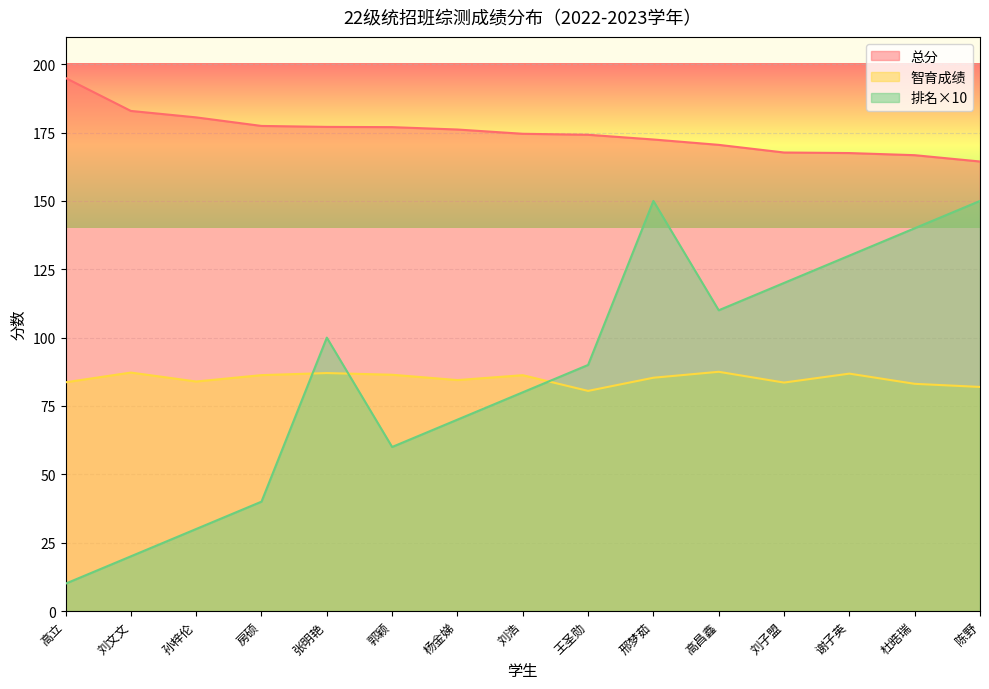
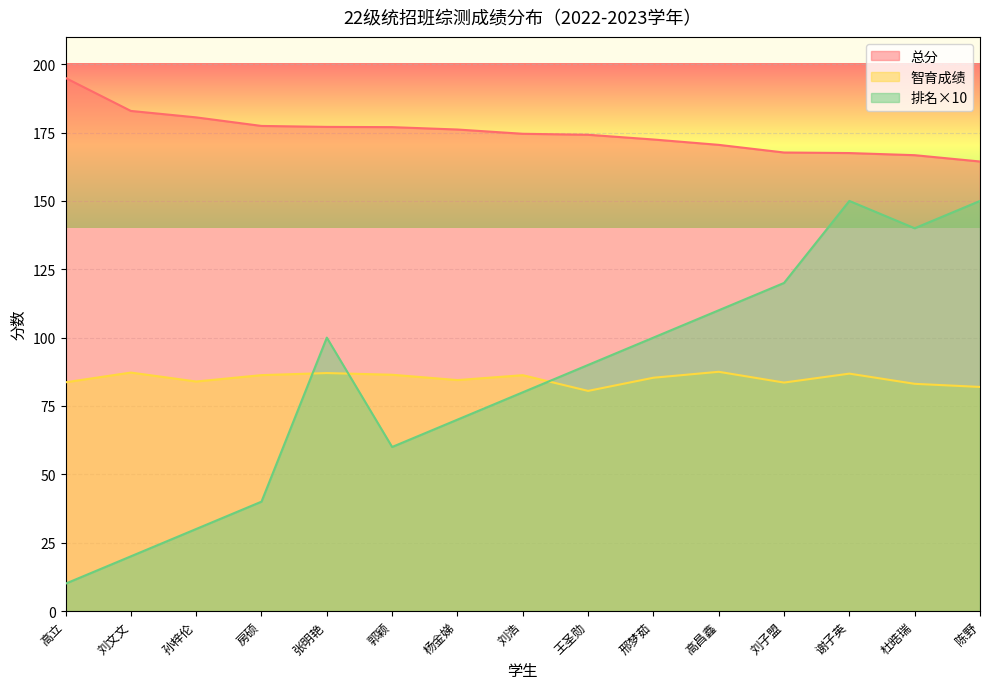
  {
    "总分": {
      "高立": 195,
      "刘文文": 183,
      "孙梓伦": 181,
      "房硕": 177,
      "张明艳": 177,
      "郭颖": 177,
      "杨金娣": 176,
      "刘浩": 175,
      "王圣勋": 174,
      "邢梦茹": 172,
      "高昌鑫": 171,
      "刘子盟": 168,
      "谢子英": 168,
      "杜晧瑞": 167,
      "陈野": 164
    },
    "智育成绩": {
      "高立": 84,
      "刘文文": 87,
      "孙梓伦": 84,
      "房硕": 86,
      "张明艳": 87,
      "郭颖": 86,
      "杨金娣": 84,
      "刘浩": 86,
      "王圣勋": 81,
      "邢梦茹": 85,
      "高昌鑫": 88,
      "刘子盟": 84,
      "谢子英": 87,
      "杜晧瑞": 83,
      "陈野": 82
    },
    "排名×10": {
      "高立": 10,
      "刘文文": 20,
      "孙梓伦": 30,
      "房硕": 40,
      "张明艳": 100,
      "郭颖": 60,
      "杨金娣": 70,
      "刘浩": 80,
      "王圣勋": 90,
-     "邢梦茹": 150,
+     "邢梦茹": 100,
      "高昌鑫": 110,
      "刘子盟": 120,
-     "谢子英": 130,
+     "谢子英": 150,
      "杜晧瑞": 140,
      "陈野": 150
    }
  }
